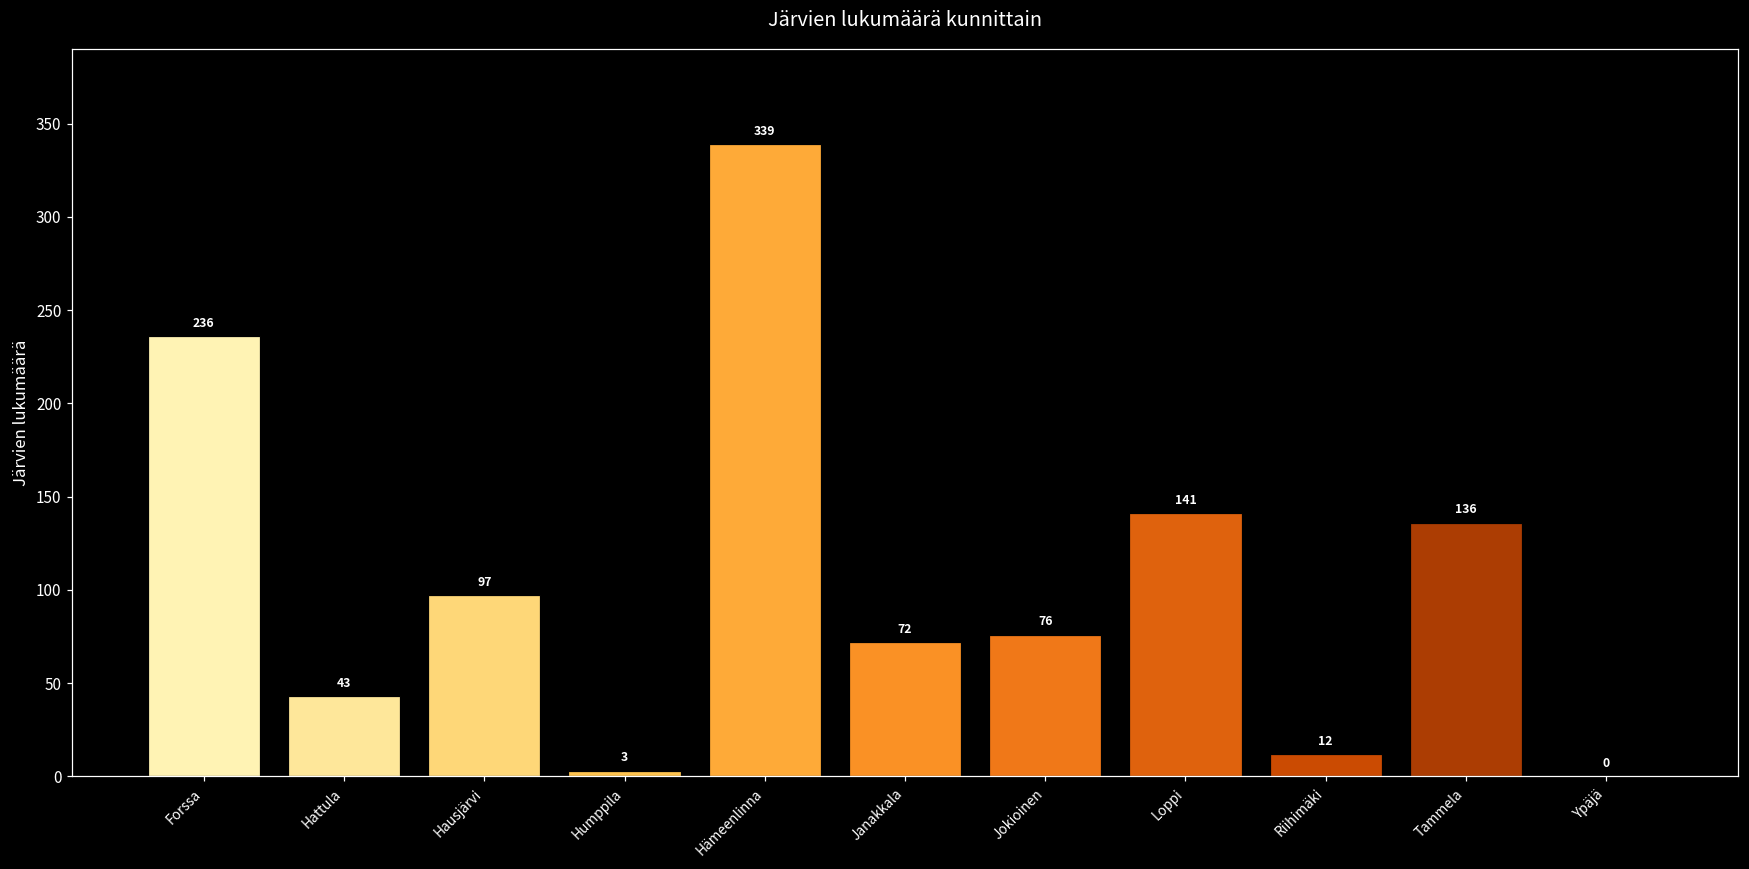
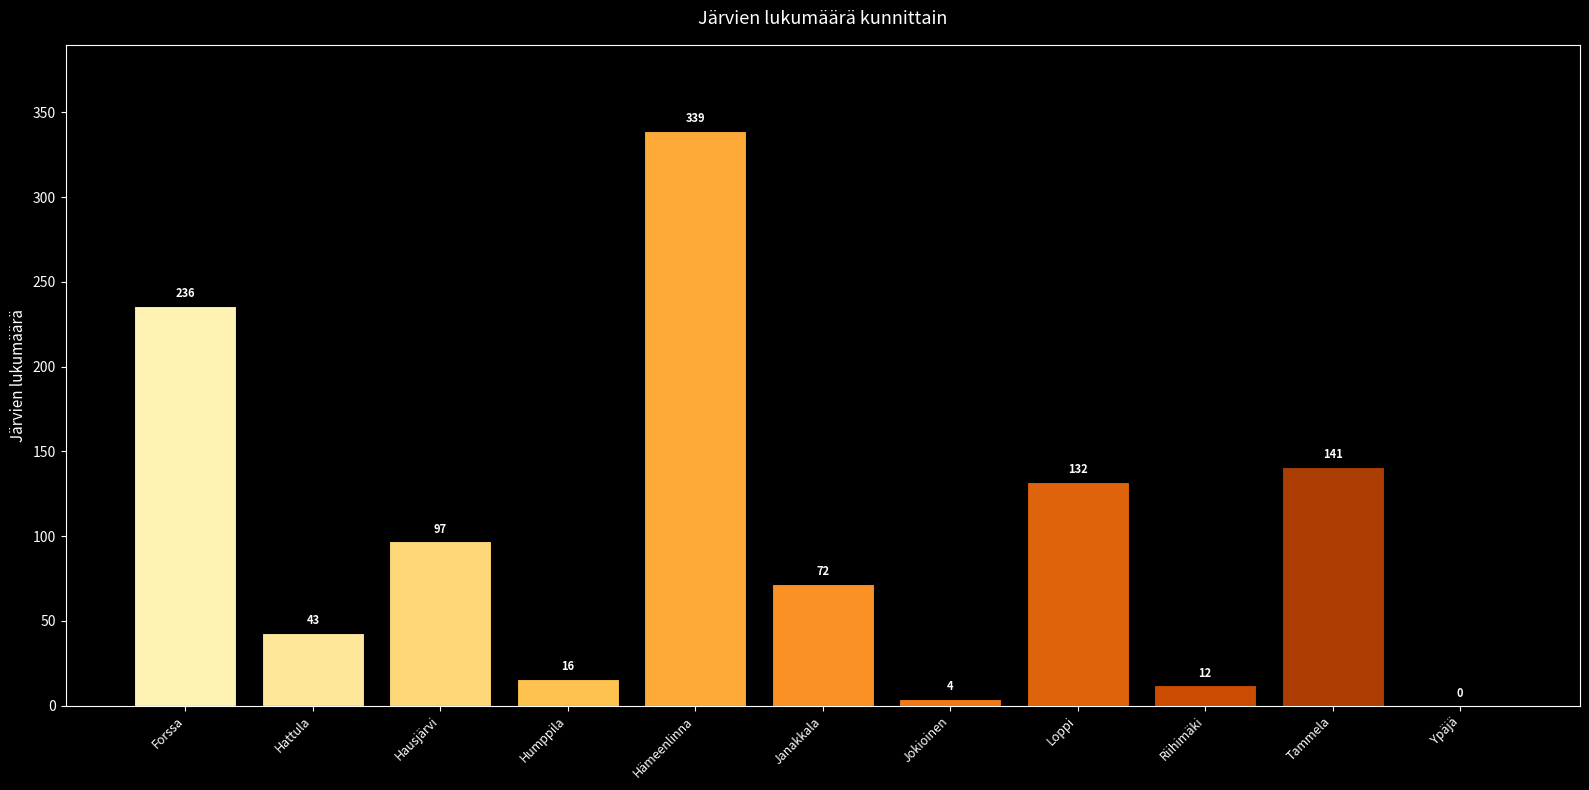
  {
    "Forssa": 236,
    "Hattula": 43,
    "Hausjärvi": 97,
-   "Humppila": 3,
+   "Humppila": 16,
    "Hämeenlinna": 339,
    "Janakkala": 72,
-   "Jokioinen": 76,
-   "Loppi": 141,
+   "Jokioinen": 4,
+   "Loppi": 132,
    "Riihimäki": 12,
-   "Tammela": 136,
+   "Tammela": 141,
    "Ypäjä": 0
  }
